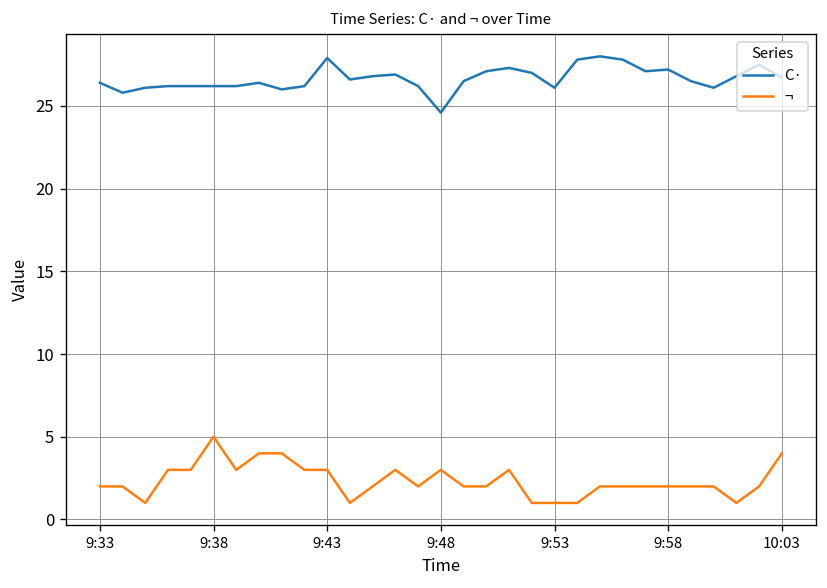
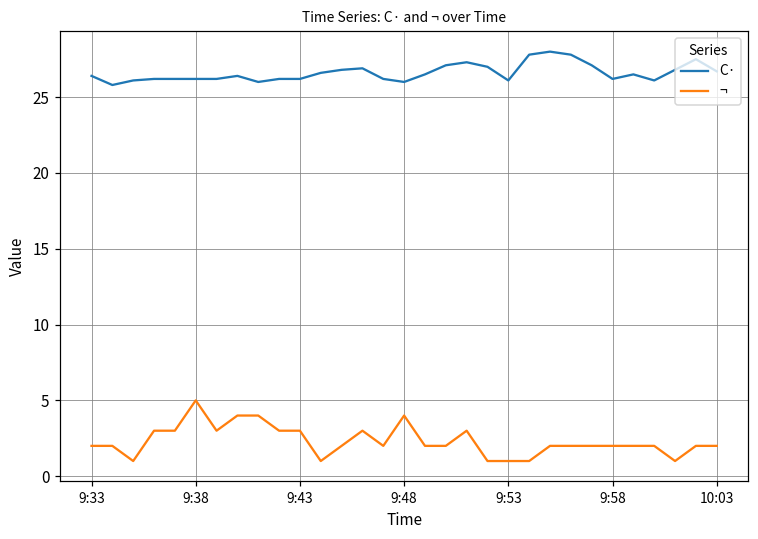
  {
    "C·": {
      "9:33": 26.4,
      "9:38": 26.2,
-     "9:43": 27.9,
-     "9:48": 24.6,
+     "9:43": 26.2,
+     "9:48": 26.0,
      "9:53": 26.1,
-     "9:58": 27.2
+     "9:58": 26.2
    },
    "¬": {
      "9:33": 2,
      "9:38": 5,
      "9:43": 3,
-     "9:48": 3,
+     "9:48": 4,
      "9:53": 1,
      "9:58": 2,
-     "10:03": 4
+     "10:03": 2
    }
  }
